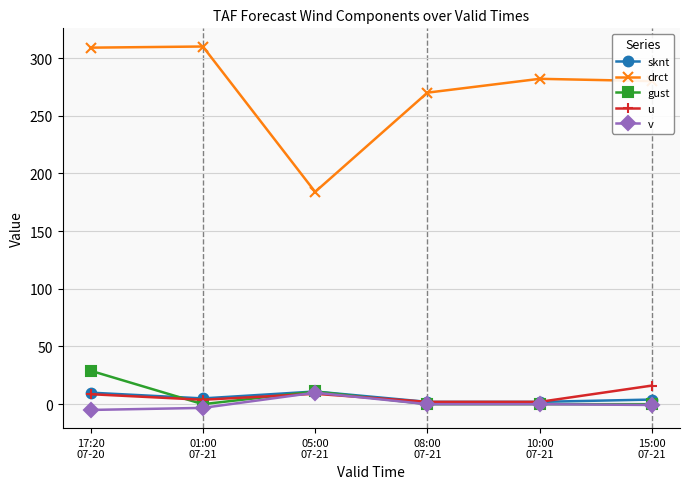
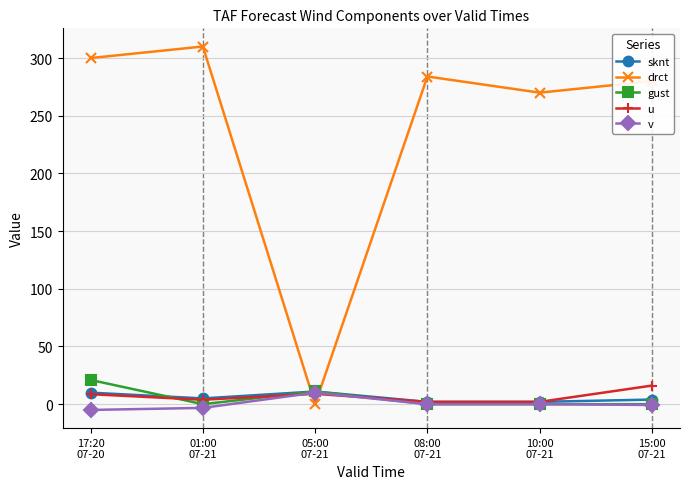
  {
    "sknt": {
      "15:00 07-21": 4
    },
    "drct": {
-     "17:20 07-20": 309,
+     "17:20 07-20": 300,
      "01:00 07-21": 310,
-     "05:00 07-21": 184,
-     "08:00 07-21": 270,
-     "10:00 07-21": 282
+     "05:00 07-21": 0,
+     "08:00 07-21": 284,
+     "10:00 07-21": 270
    },
    "gust": {
-     "17:20 07-20": 29,
+     "17:20 07-20": 21,
      "01:00 07-21": 0
    },
    "u": {
      "15:00 07-21": 16
    },
    "v": {
      "17:20 07-20": -5,
      "01:00 07-21": -3
    }
  }
